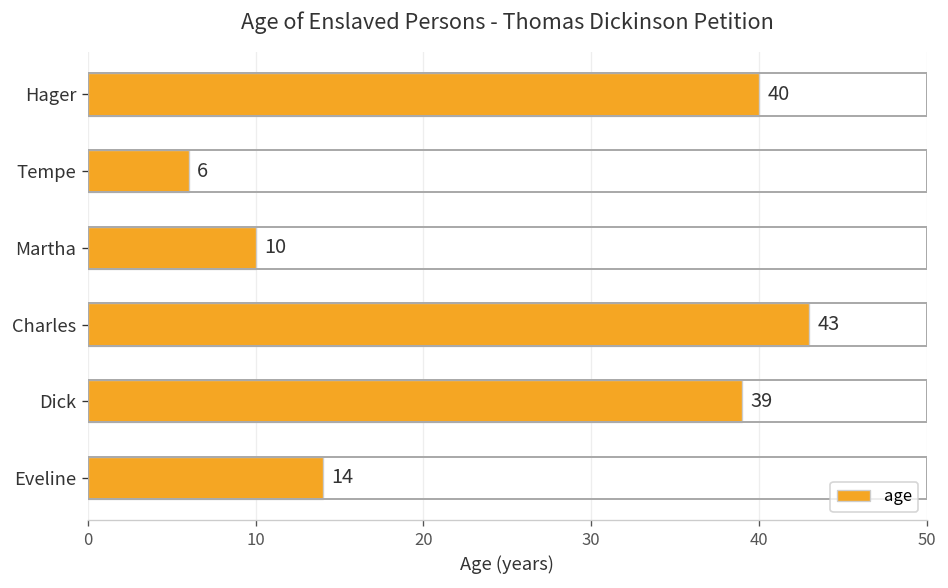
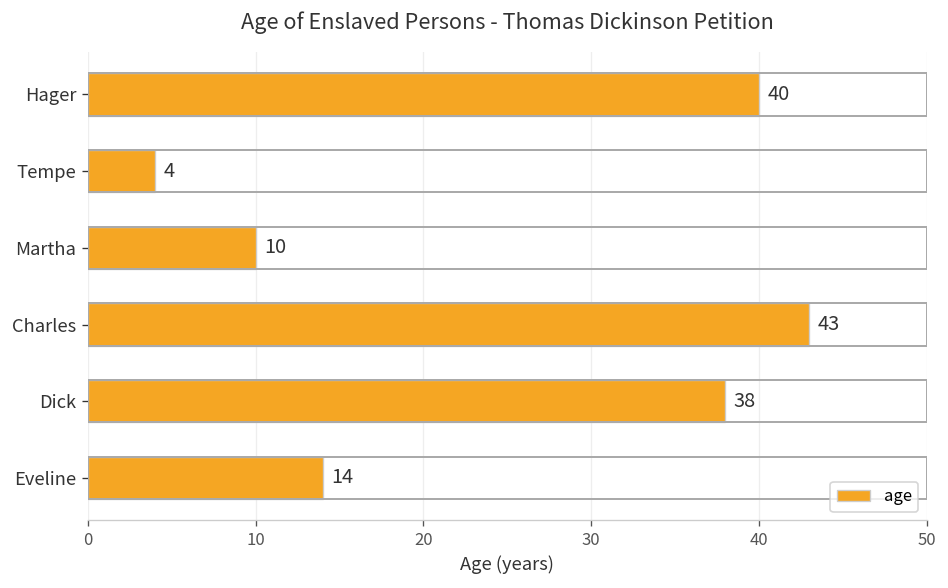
  {
    "Hager": 40,
-   "Tempe": 6,
+   "Tempe": 4,
    "Martha": 10,
    "Charles": 43,
-   "Dick": 39,
+   "Dick": 38,
    "Eveline": 14
  }
